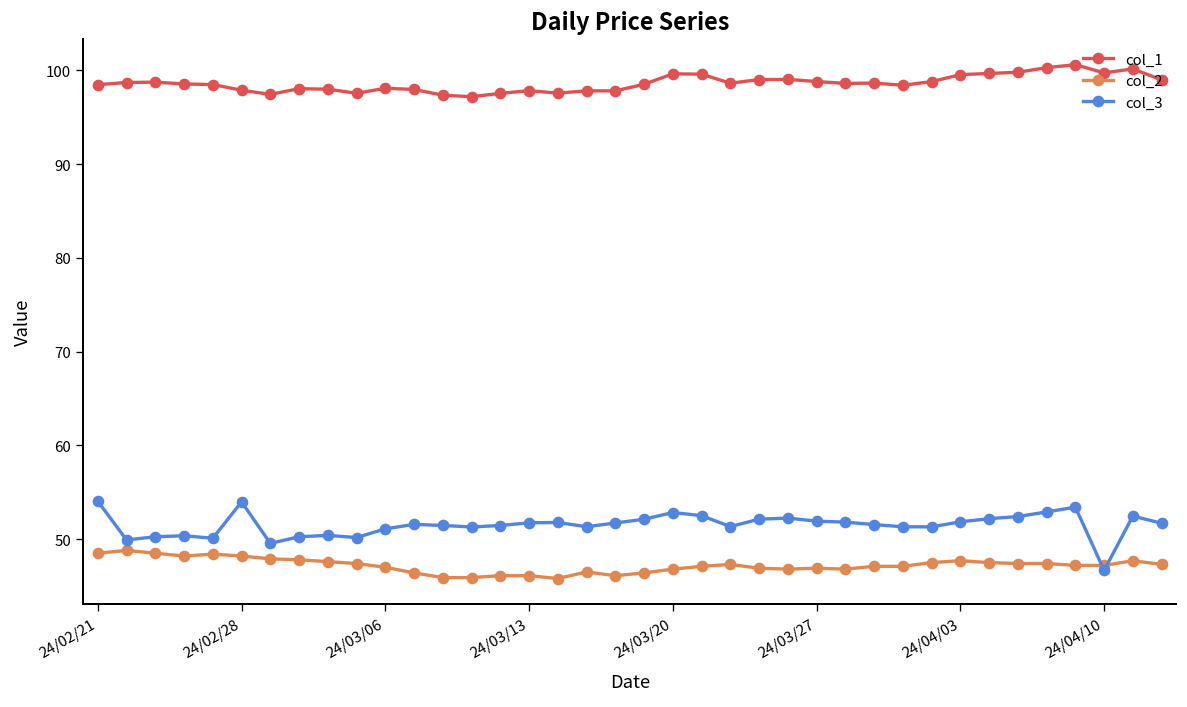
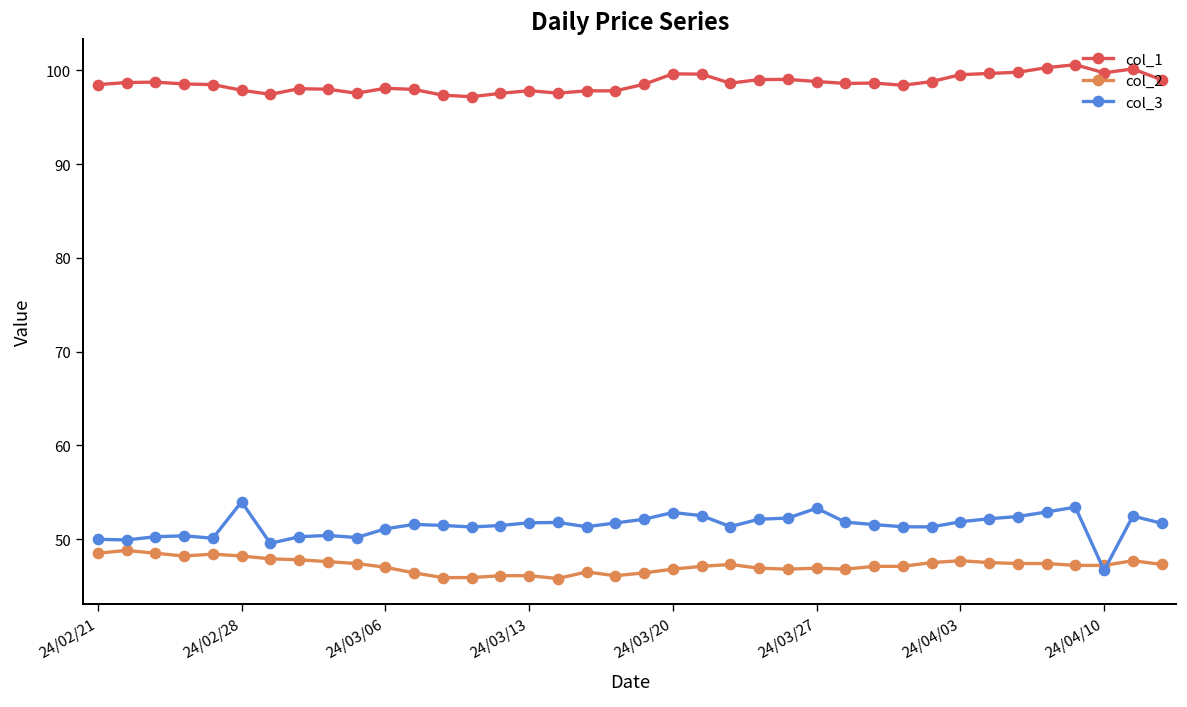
  {
    "col_3": {
-     "24/02/21": 54,
+     "24/02/21": 50,
      "24/02/28": 54,
      "24/03/06": 51,
      "24/03/13": 52,
      "24/03/20": 53,
-     "24/03/27": 52,
+     "24/03/27": 53,
      "24/04/03": 52,
      "24/04/10": 47
    }
  }
